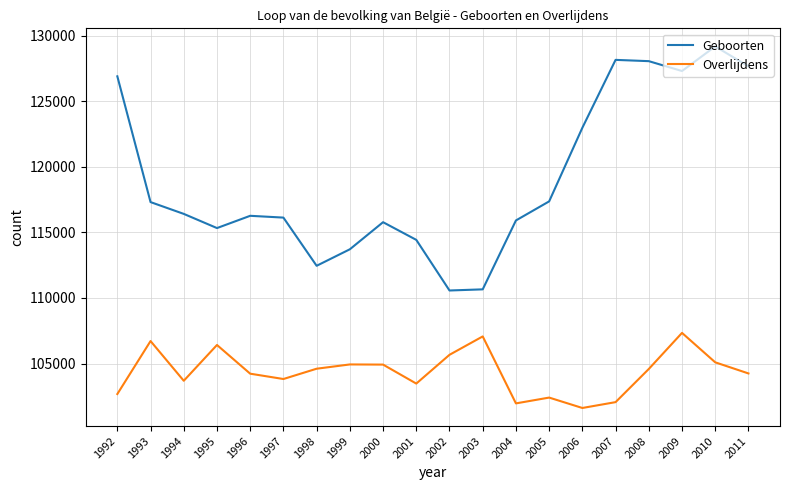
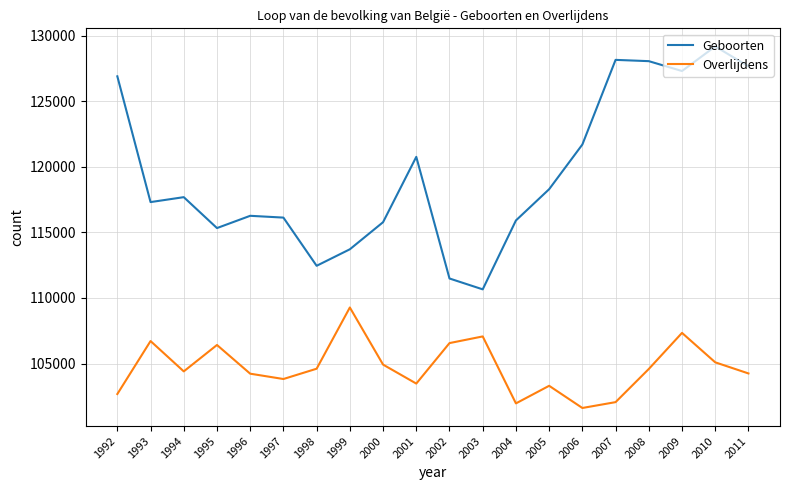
  {
    "Geboorten": {
      "1992": 126900,
      "1993": 117300,
-     "1994": 116400,
+     "1994": 117700,
      "1995": 115300,
      "1996": 116300,
      "1997": 116100,
      "1998": 112500,
      "1999": 113700,
      "2000": 115800,
-     "2001": 114400,
-     "2002": 110600,
+     "2001": 120800,
+     "2002": 111500,
      "2003": 110700,
      "2004": 115900,
-     "2005": 117400,
-     "2006": 123000,
+     "2005": 118300,
+     "2006": 121700,
      "2007": 128100,
      "2008": 128000
    },
    "Overlijdens": {
      "1992": 102700,
      "1993": 106700,
-     "1994": 103700,
+     "1994": 104400,
      "1995": 106400,
      "1996": 104200,
      "1997": 103800,
      "1998": 104600,
-     "1999": 104900,
+     "1999": 109300,
      "2000": 104900,
      "2001": 103500,
-     "2002": 105700,
+     "2002": 106600,
      "2003": 107100,
      "2004": 102000,
-     "2005": 102400,
+     "2005": 103300,
      "2006": 101600,
      "2007": 102100,
      "2008": 104600,
      "2009": 107300,
      "2010": 105100,
      "2011": 104200
    }
  }
